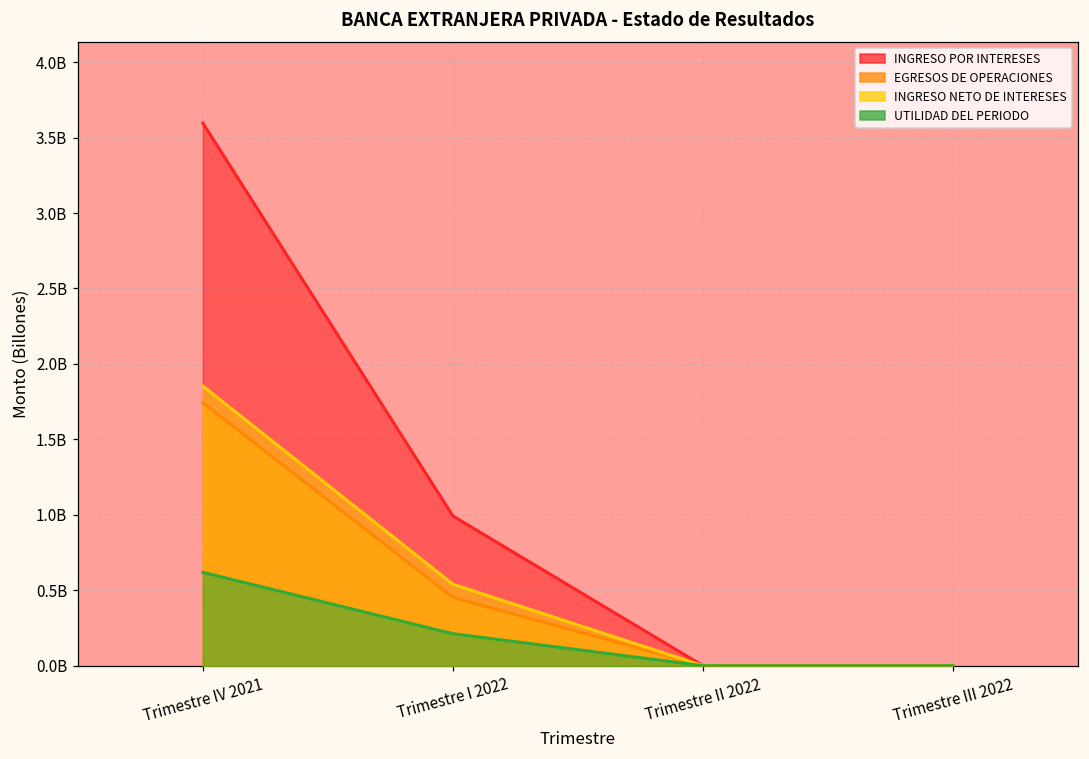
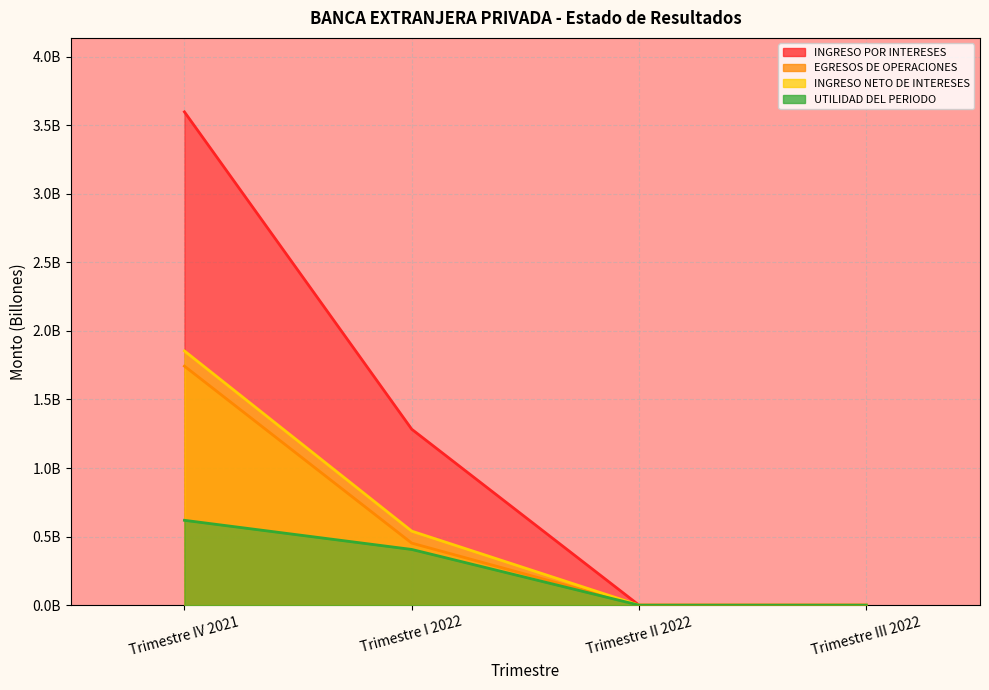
  {
    "INGRESO POR INTERESES": {
      "Trimestre IV 2021": 3600000000,
-     "Trimestre I 2022": 990000000
+     "Trimestre I 2022": 1280000000
    },
    "UTILIDAD DEL PERIODO": {
      "Trimestre IV 2021": 620000000,
-     "Trimestre I 2022": 210000000
+     "Trimestre I 2022": 410000000
    }
  }
